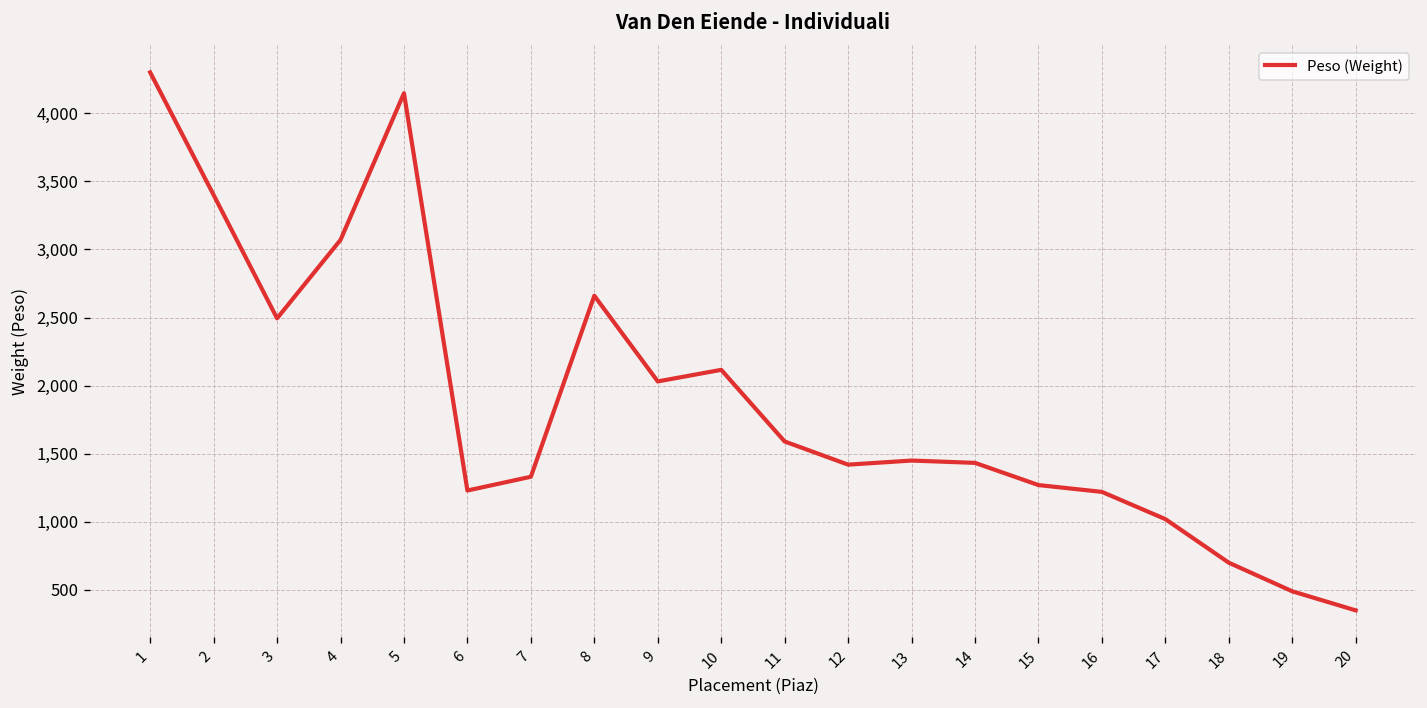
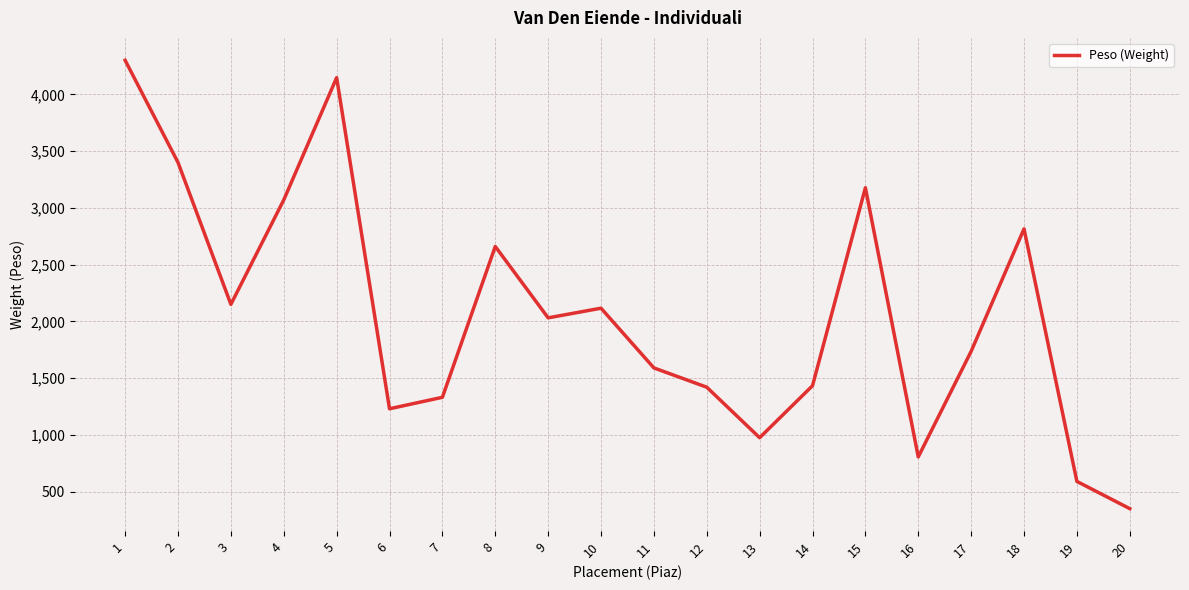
  {
    "1": "4,300",
    "2": "3,400",
-   "3": "2,490",
+   "3": "2,150",
    "4": "3,070",
    "5": "4,150",
    "6": "1,230",
    "7": "1,330",
    "8": "2,660",
    "9": "2,030",
    "10": "2,120",
    "11": "1,590",
    "12": "1,420",
-   "13": "1,450",
+   "13": "980",
    "14": "1,430",
-   "15": "1,270",
-   "16": "1,220",
-   "17": "1,020",
-   "18": "700",
-   "19": "490",
+   "15": "3,180",
+   "16": "810",
+   "17": "1,740",
+   "18": "2,820",
+   "19": "590",
    "20": "350"
  }
